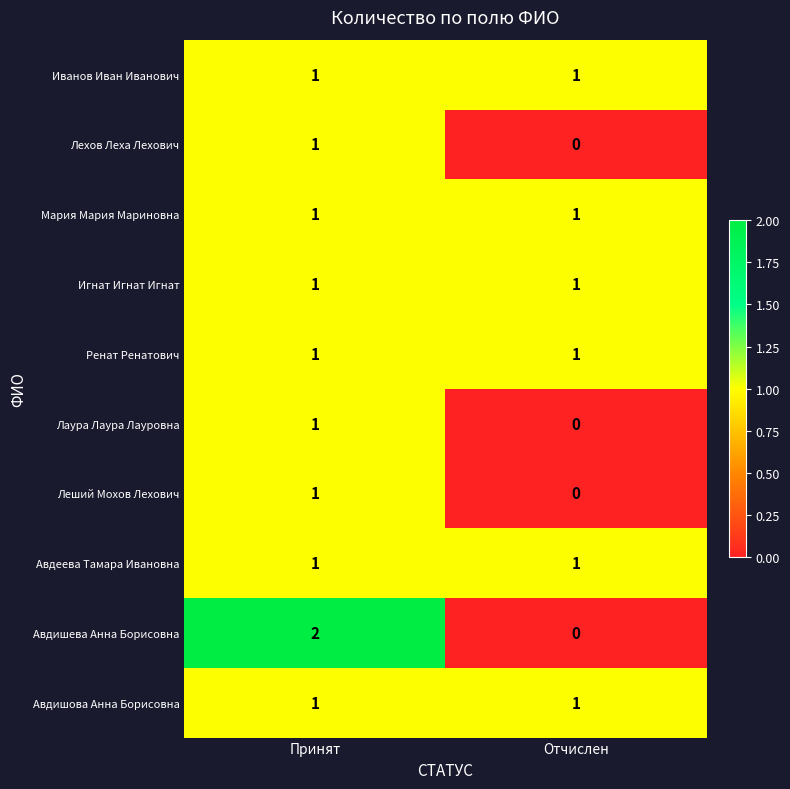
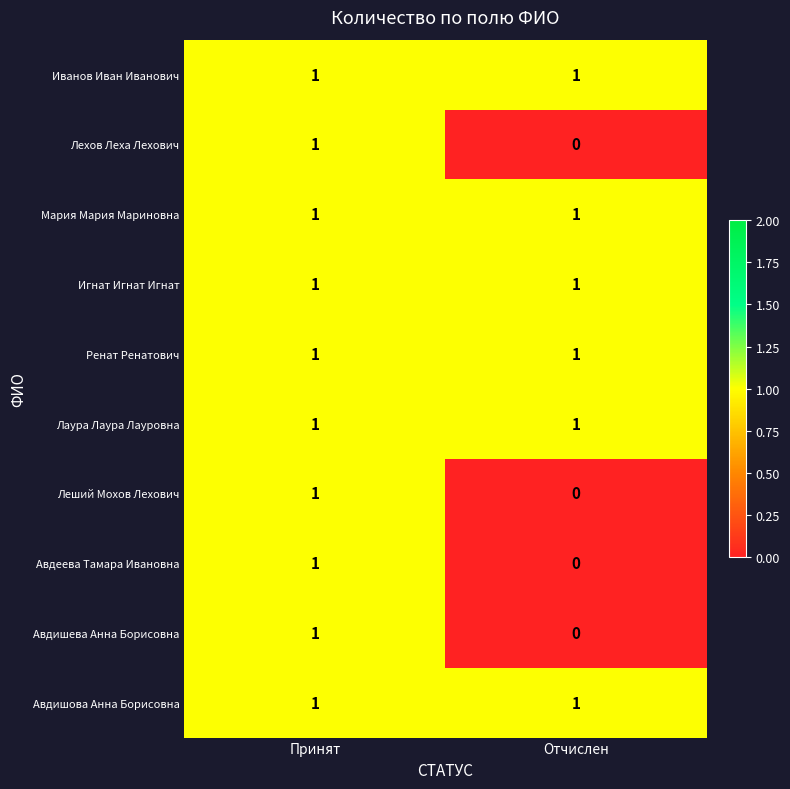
  {
    "Иванов Иван Иванович": {
      "Принят": 1,
      "Отчислен": 1
    },
    "Лехов Леха Лехович": {
      "Принят": 1,
      "Отчислен": 0
    },
    "Мария Мария Мариновна": {
      "Принят": 1,
      "Отчислен": 1
    },
    "Игнат Игнат Игнат": {
      "Принят": 1,
      "Отчислен": 1
    },
    "Ренат Ренатович": {
      "Принят": 1,
      "Отчислен": 1
    },
    "Лаура Лаура Лауровна": {
      "Принят": 1,
-     "Отчислен": 0
+     "Отчислен": 1
    },
    "Леший Мохов Лехович": {
      "Принят": 1,
      "Отчислен": 0
    },
    "Авдеева Тамара Ивановна": {
      "Принят": 1,
-     "Отчислен": 1
+     "Отчислен": 0
    },
    "Авдишева Анна Борисовна": {
-     "Принят": 2,
+     "Принят": 1,
      "Отчислен": 0
    },
    "Авдишова Анна Борисовна": {
      "Принят": 1,
      "Отчислен": 1
    }
  }
